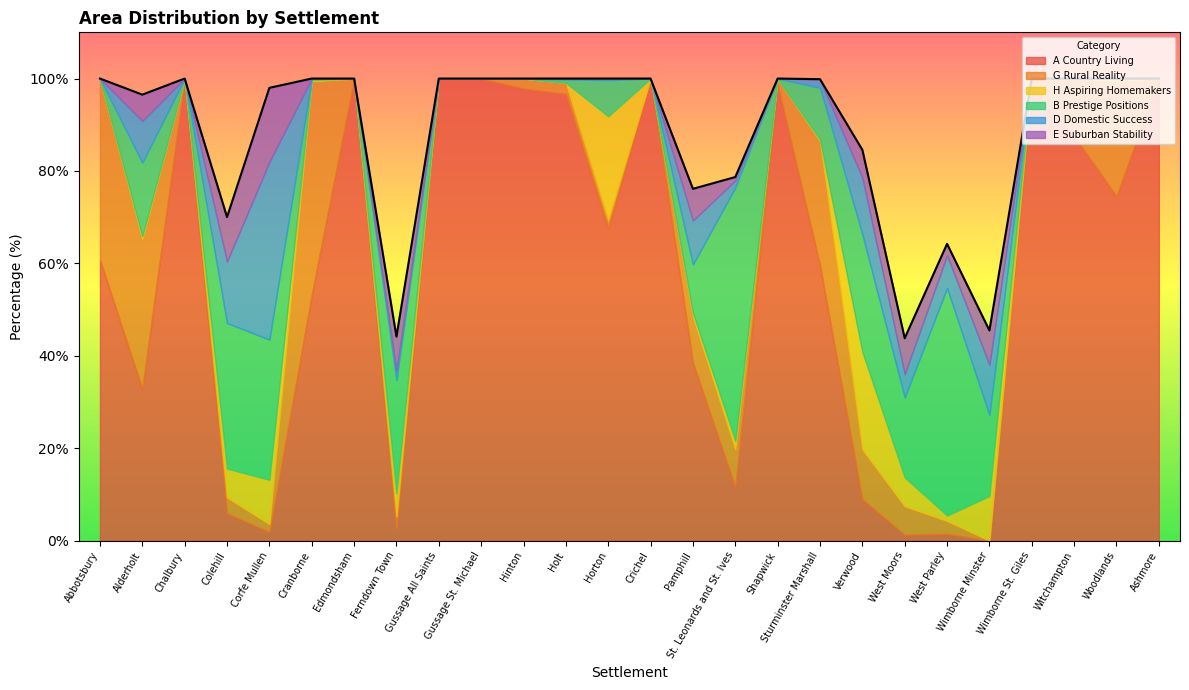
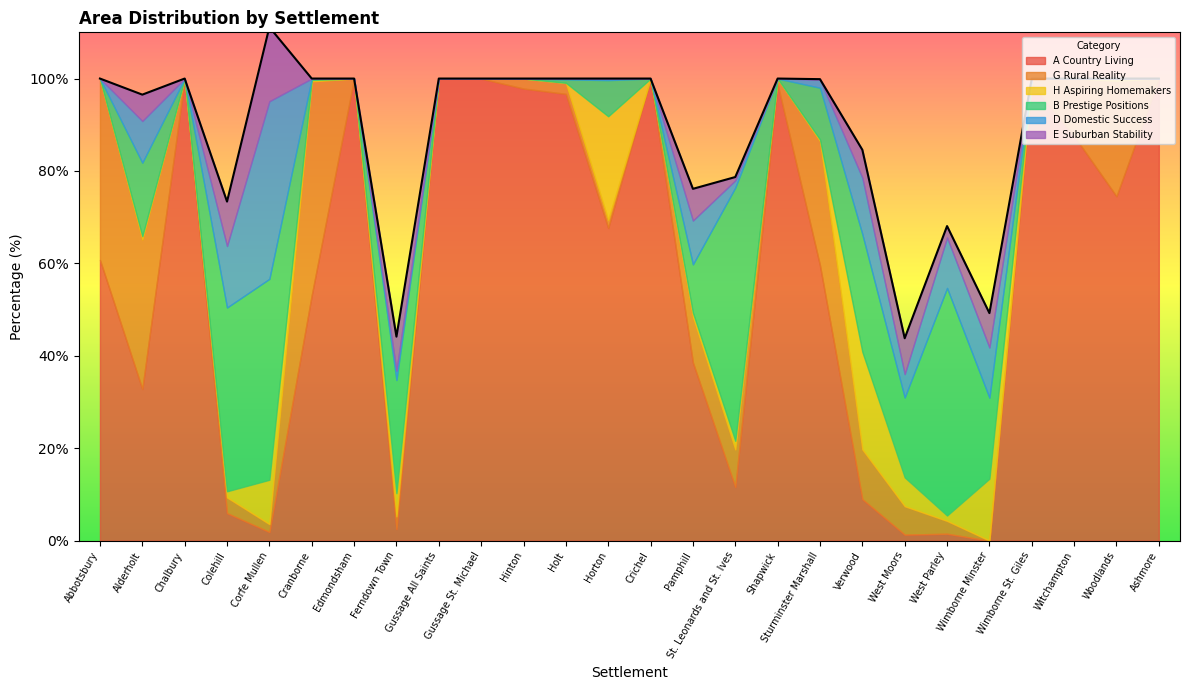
  {
    "H Aspiring Homemakers": {
      "Alderholt": "1%",
-     "Colehill": "6%",
+     "Colehill": "1%",
      "Corfe Mullen": "10%",
      "Ferndown Town": "5%",
      "Horton": "22%",
      "Pamphill": "1%",
      "St. Leonards and St. Ives": "2%",
      "Verwood": "21%",
      "West Moors": "6%",
      "West Parley": "1%",
-     "Wimborne Minster": "10%"
+     "Wimborne Minster": "13%"
    },
    "B Prestige Positions": {
      "Alderholt": "16%",
-     "Colehill": "32%",
-     "Corfe Mullen": "30%",
+     "Colehill": "40%",
+     "Corfe Mullen": "43%",
      "Ferndown Town": "24%",
      "Pamphill": "10%",
      "St. Leonards and St. Ives": "55%",
      "Sturminster Marshall": "11%",
      "Verwood": "25%",
      "West Moors": "17%",
      "West Parley": "49%",
      "Wimborne Minster": "18%"
    },
    "D Domestic Success": {
      "Alderholt": "9%",
      "Colehill": "13%",
      "Corfe Mullen": "38%",
      "Ferndown Town": "2%",
      "Pamphill": "9%",
      "St. Leonards and St. Ives": "2%",
      "Verwood": "12%",
      "West Moors": "5%",
-     "West Parley": "7%",
+     "West Parley": "11%",
      "Wimborne Minster": "11%"
    },
    "E Suburban Stability": {
      "Alderholt": "6%",
      "Colehill": "10%",
      "Ferndown Town": "7%",
      "Pamphill": "7%",
      "St. Leonards and St. Ives": "1%",
      "Verwood": "6%",
      "West Moors": "8%",
      "West Parley": "2%",
      "Wimborne Minster": "7%"
    }
  }
